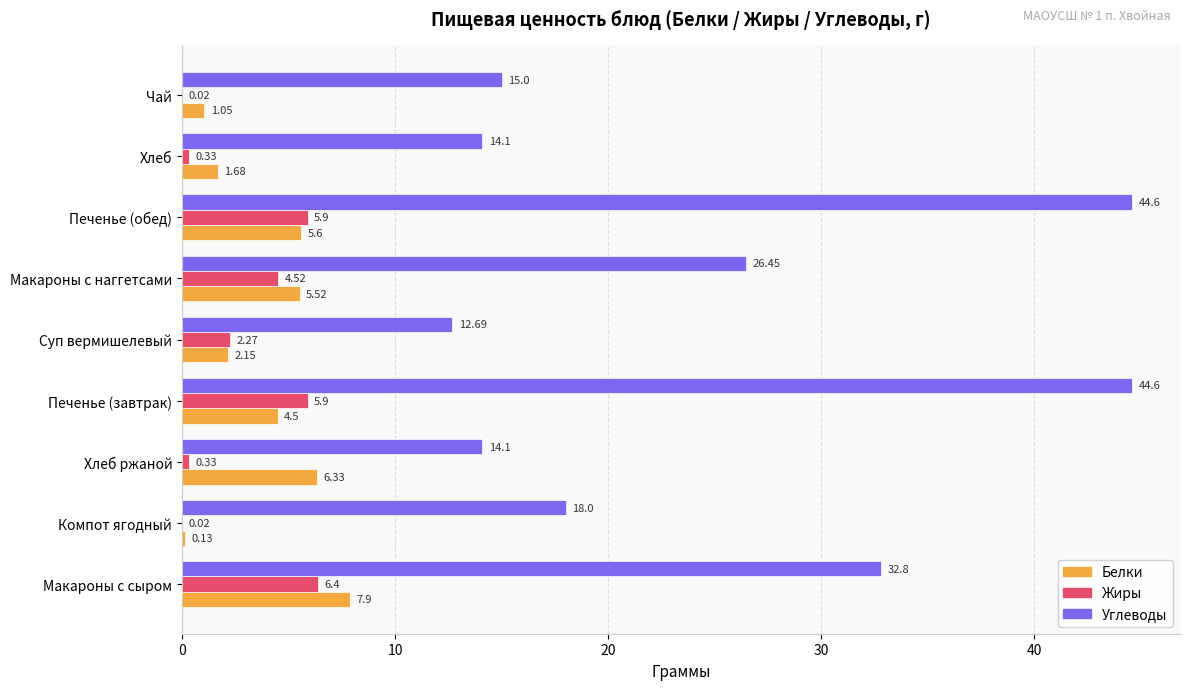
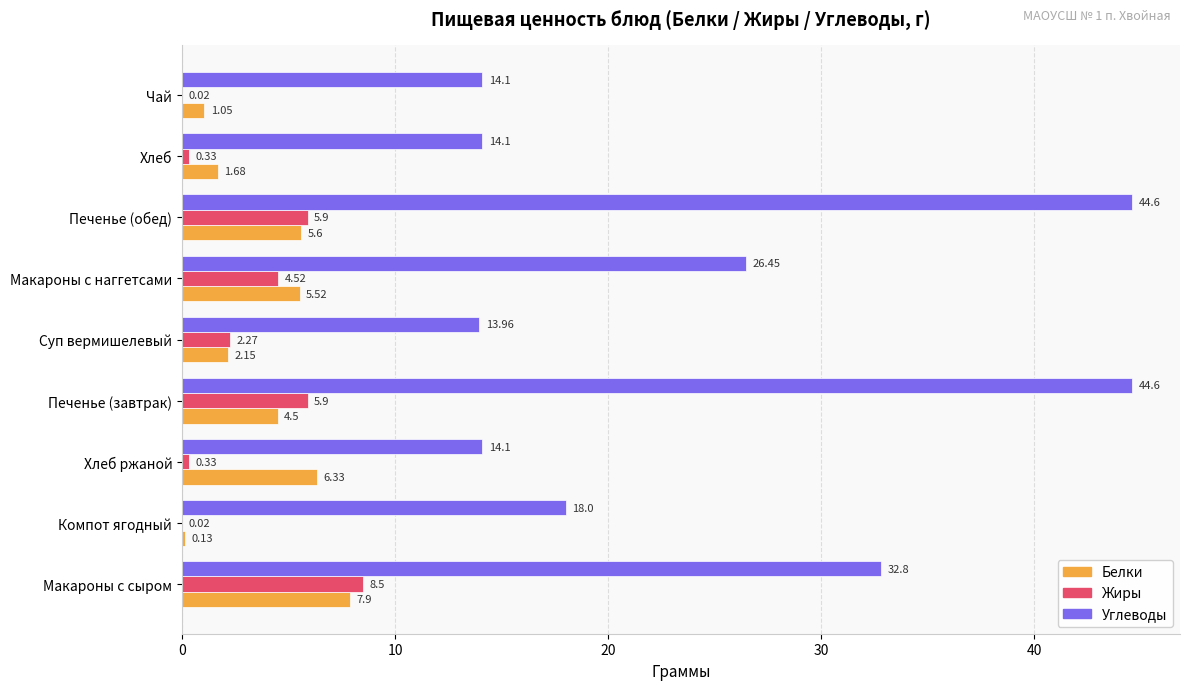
  {
    "Белки": {
      "Чай": 1.05,
      "Хлеб": 1.68,
      "Печенье (обед)": 5.6,
      "Макароны с наггетсами": 5.52,
      "Суп вермишелевый": 2.15,
      "Печенье (завтрак)": 4.5,
      "Хлеб ржаной": 6.33,
      "Компот ягодный": 0.13,
      "Макароны с сыром": 7.9
    },
    "Жиры": {
      "Чай": 0.02,
      "Хлеб": 0.33,
      "Печенье (обед)": 5.9,
      "Макароны с наггетсами": 4.52,
      "Суп вермишелевый": 2.27,
      "Печенье (завтрак)": 5.9,
      "Хлеб ржаной": 0.33,
      "Компот ягодный": 0.02,
-     "Макароны с сыром": 6.4
+     "Макароны с сыром": 8.5
    },
    "Углеводы": {
-     "Чай": 15.0,
+     "Чай": 14.1,
      "Хлеб": 14.1,
      "Печенье (обед)": 44.6,
      "Макароны с наггетсами": 26.45,
-     "Суп вермишелевый": 12.69,
+     "Суп вермишелевый": 13.96,
      "Печенье (завтрак)": 44.6,
      "Хлеб ржаной": 14.1,
      "Компот ягодный": 18.0,
      "Макароны с сыром": 32.8
    }
  }
